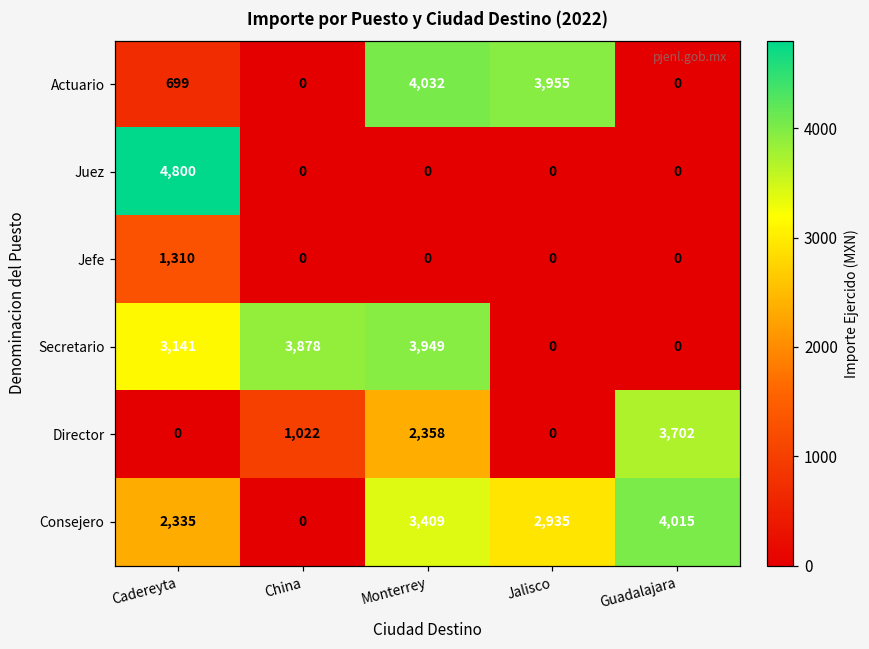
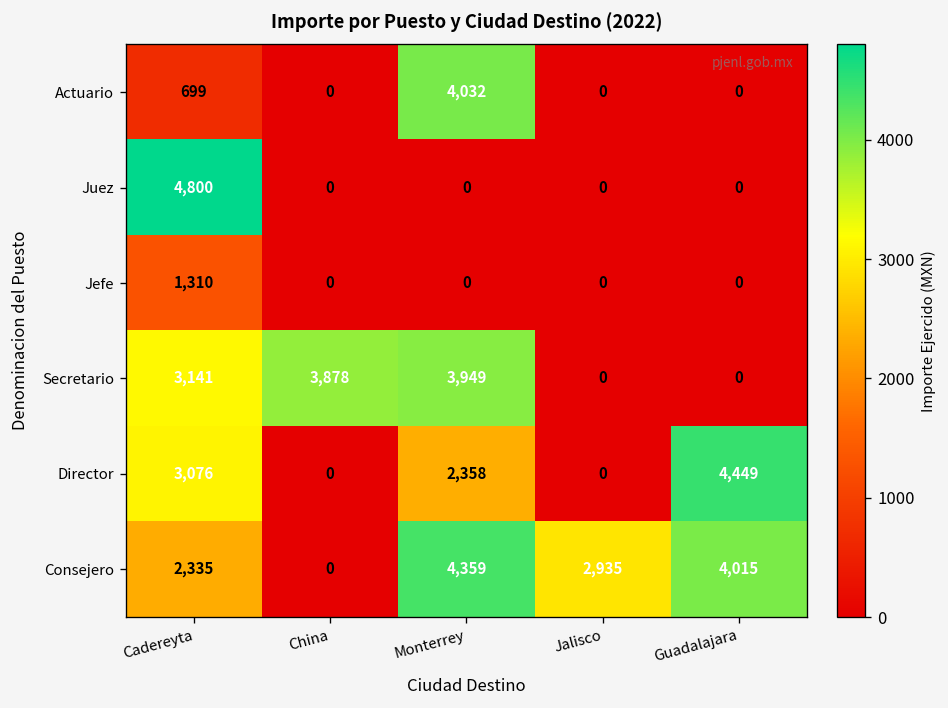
  {
    "Actuario": {
      "Cadereyta": "699",
      "China": "0",
      "Monterrey": "4,032",
-     "Jalisco": "3,955"
+     "Jalisco": "0"
    },
    "Juez": {
      "Cadereyta": "4,800",
      "China": "0",
      "Monterrey": "0",
      "Jalisco": "0",
      "Guadalajara": "0"
    },
    "Jefe": {
      "Cadereyta": "1,310",
      "China": "0",
      "Monterrey": "0",
      "Jalisco": "0",
      "Guadalajara": "0"
    },
    "Secretario": {
      "Cadereyta": "3,141",
      "China": "3,878",
      "Monterrey": "3,949",
      "Jalisco": "0",
      "Guadalajara": "0"
    },
    "Director": {
-     "Cadereyta": "0",
-     "China": "1,022",
+     "Cadereyta": "3,076",
+     "China": "0",
      "Monterrey": "2,358",
      "Jalisco": "0",
-     "Guadalajara": "3,702"
+     "Guadalajara": "4,449"
    },
    "Consejero": {
      "Cadereyta": "2,335",
      "China": "0",
-     "Monterrey": "3,409",
+     "Monterrey": "4,359",
      "Jalisco": "2,935",
      "Guadalajara": "4,015"
    }
  }
